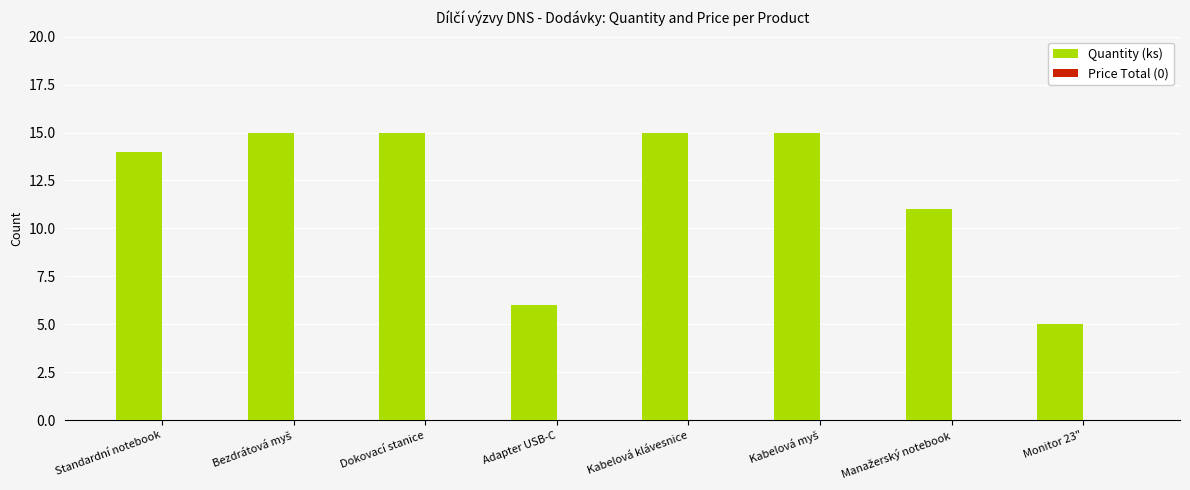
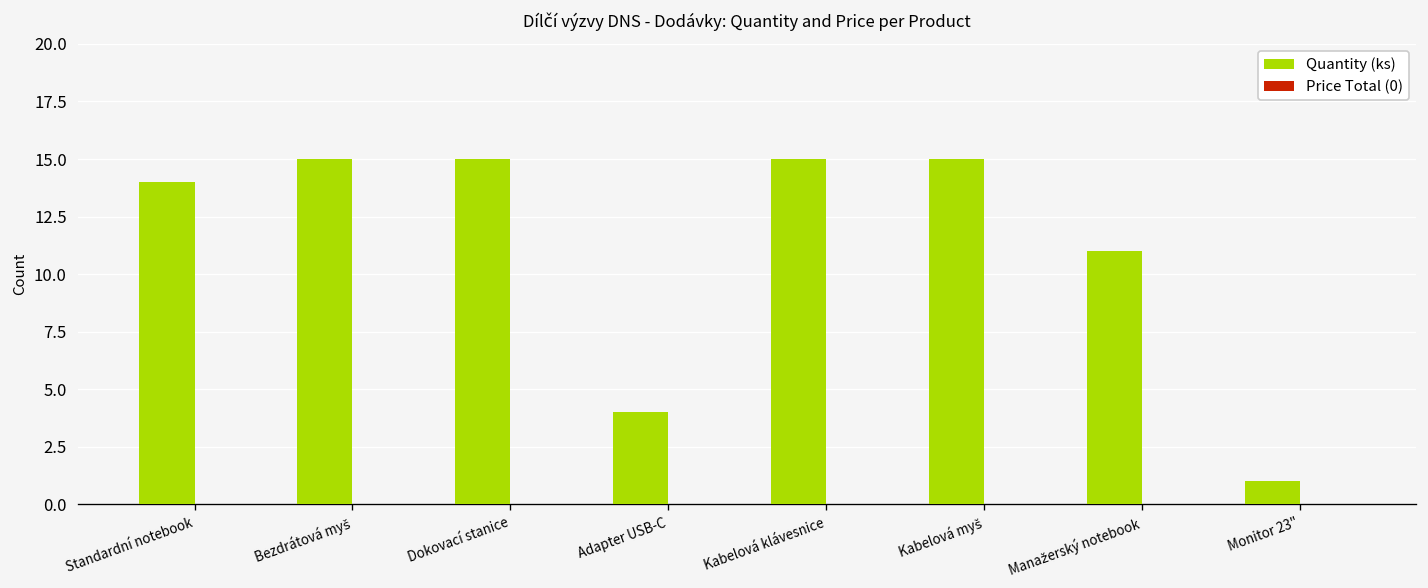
  {
    "Quantity (ks)": {
      "Standardní notebook": 14,
      "Bezdrátová myš": 15,
      "Dokovací stanice": 15,
-     "Adapter USB-C": 6,
+     "Adapter USB-C": 4,
      "Kabelová klávesnice": 15,
      "Kabelová myš": 15,
      "Manažerský notebook": 11,
-     "Monitor 23\"": 5
+     "Monitor 23\"": 1
    },
    "Price Total (0)": {
      "Standardní notebook": 0,
      "Bezdrátová myš": 0,
      "Dokovací stanice": 0,
      "Adapter USB-C": 0,
      "Kabelová klávesnice": 0,
      "Kabelová myš": 0,
      "Manažerský notebook": 0,
      "Monitor 23\"": 0
    }
  }
